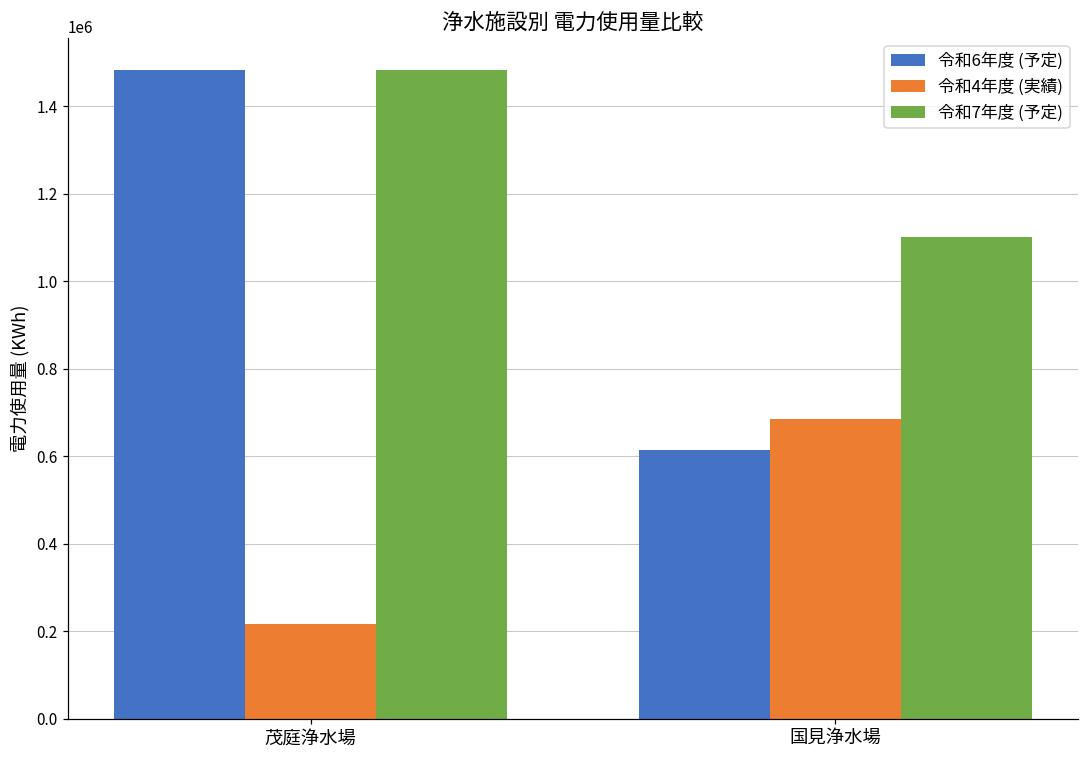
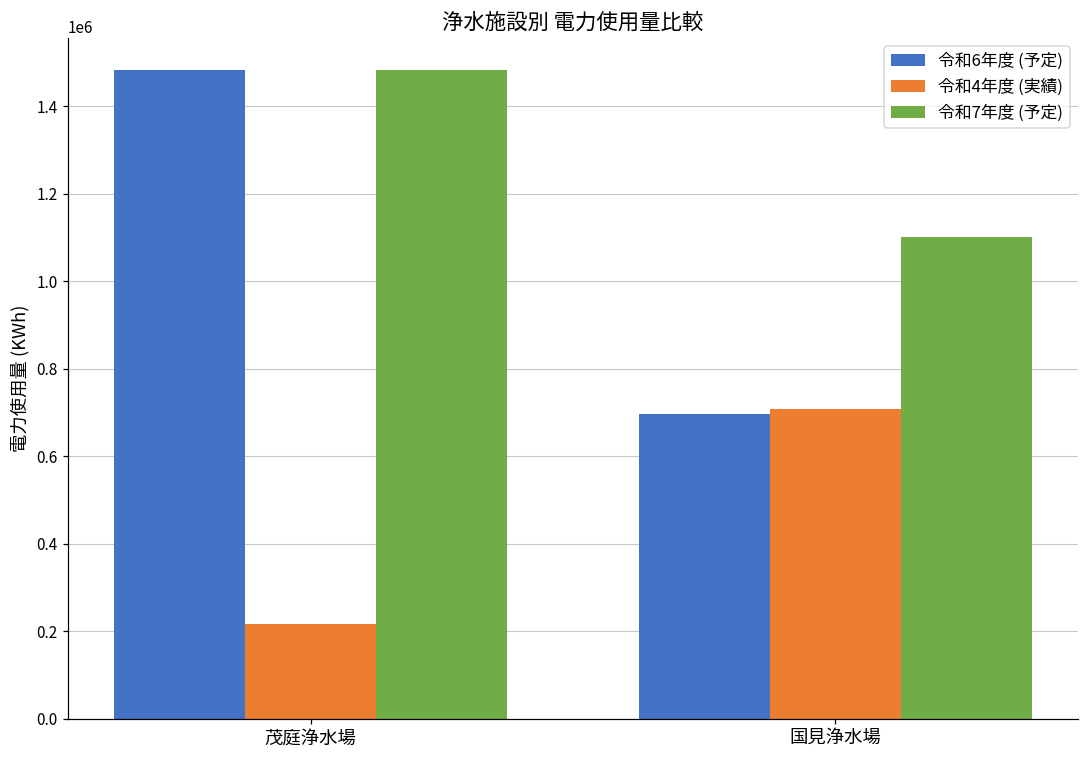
  {
    "令和6年度 (予定)": {
      "茂庭浄水場": 1480000,
-     "国見浄水場": 610000
+     "国見浄水場": 700000
    },
    "令和4年度 (実績)": {
      "茂庭浄水場": 220000,
-     "国見浄水場": 690000
+     "国見浄水場": 710000
    },
    "令和7年度 (予定)": {
      "茂庭浄水場": 1480000,
      "国見浄水場": 1100000
    }
  }
